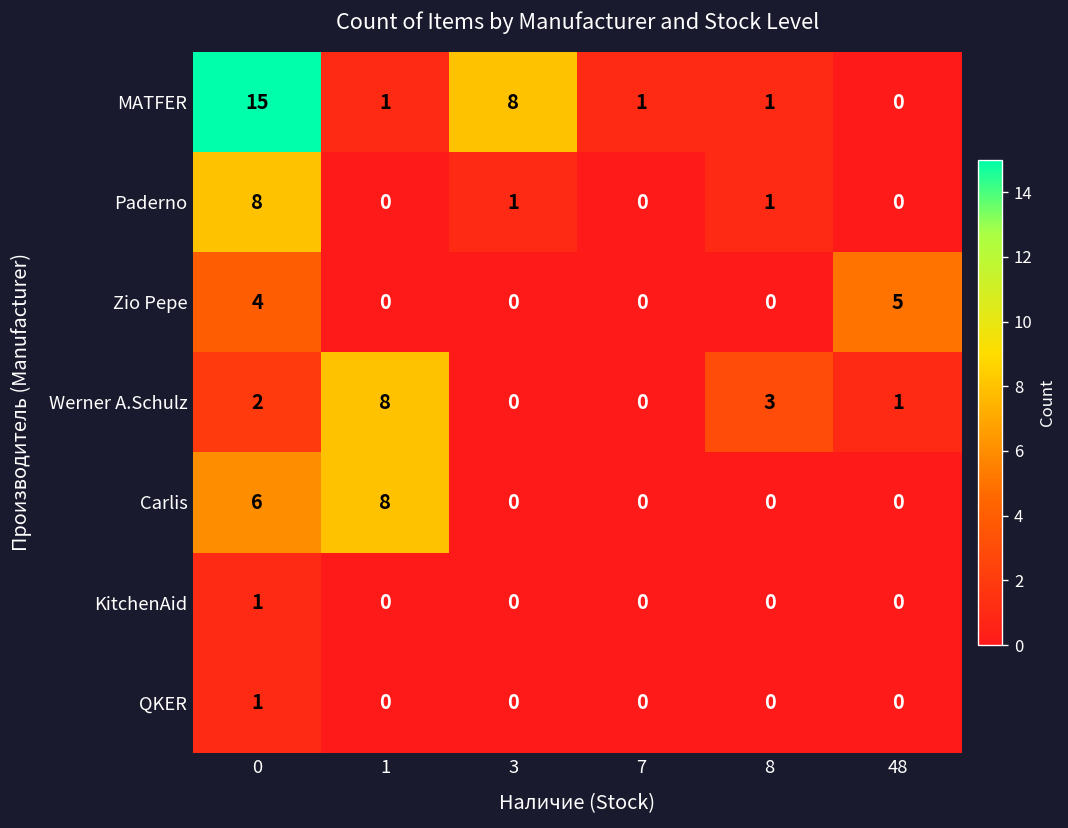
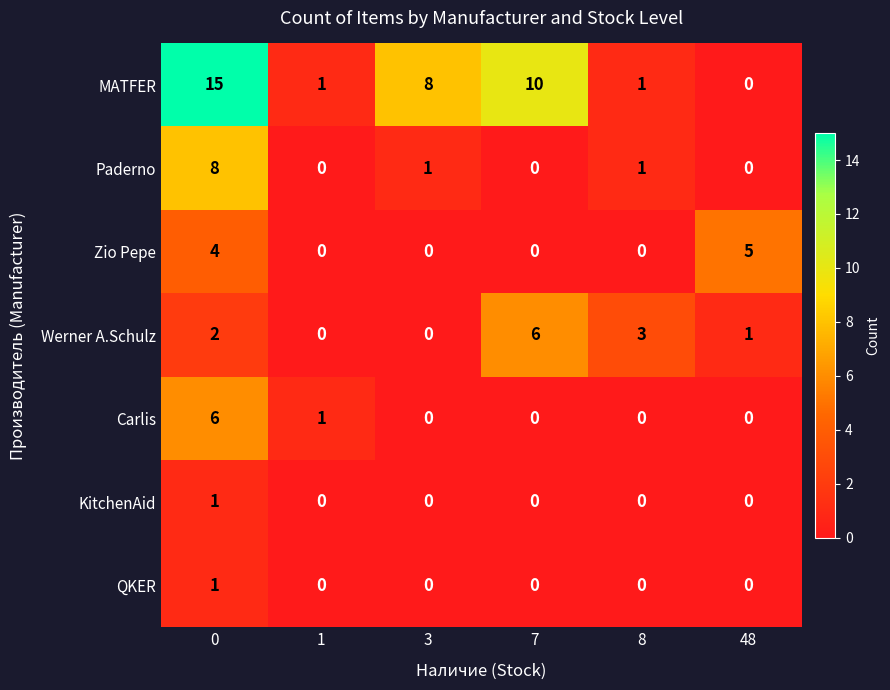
  {
    "MATFER": {
      "0": 15,
      "1": 1,
      "3": 8,
-     "7": 1,
+     "7": 10,
      "8": 1,
      "48": 0
    },
    "Paderno": {
      "0": 8,
      "1": 0,
      "3": 1,
      "7": 0,
      "8": 1,
      "48": 0
    },
    "Zio Pepe": {
      "0": 4,
      "1": 0,
      "3": 0,
      "7": 0,
      "8": 0,
      "48": 5
    },
    "Werner A.Schulz": {
      "0": 2,
-     "1": 8,
+     "1": 0,
      "3": 0,
-     "7": 0,
+     "7": 6,
      "8": 3,
      "48": 1
    },
    "Carlis": {
      "0": 6,
-     "1": 8,
+     "1": 1,
      "3": 0,
      "7": 0,
      "8": 0,
      "48": 0
    },
    "KitchenAid": {
      "0": 1,
      "1": 0,
      "3": 0,
      "7": 0,
      "8": 0,
      "48": 0
    },
    "QKER": {
      "0": 1,
      "1": 0,
      "3": 0,
      "7": 0,
      "8": 0,
      "48": 0
    }
  }
